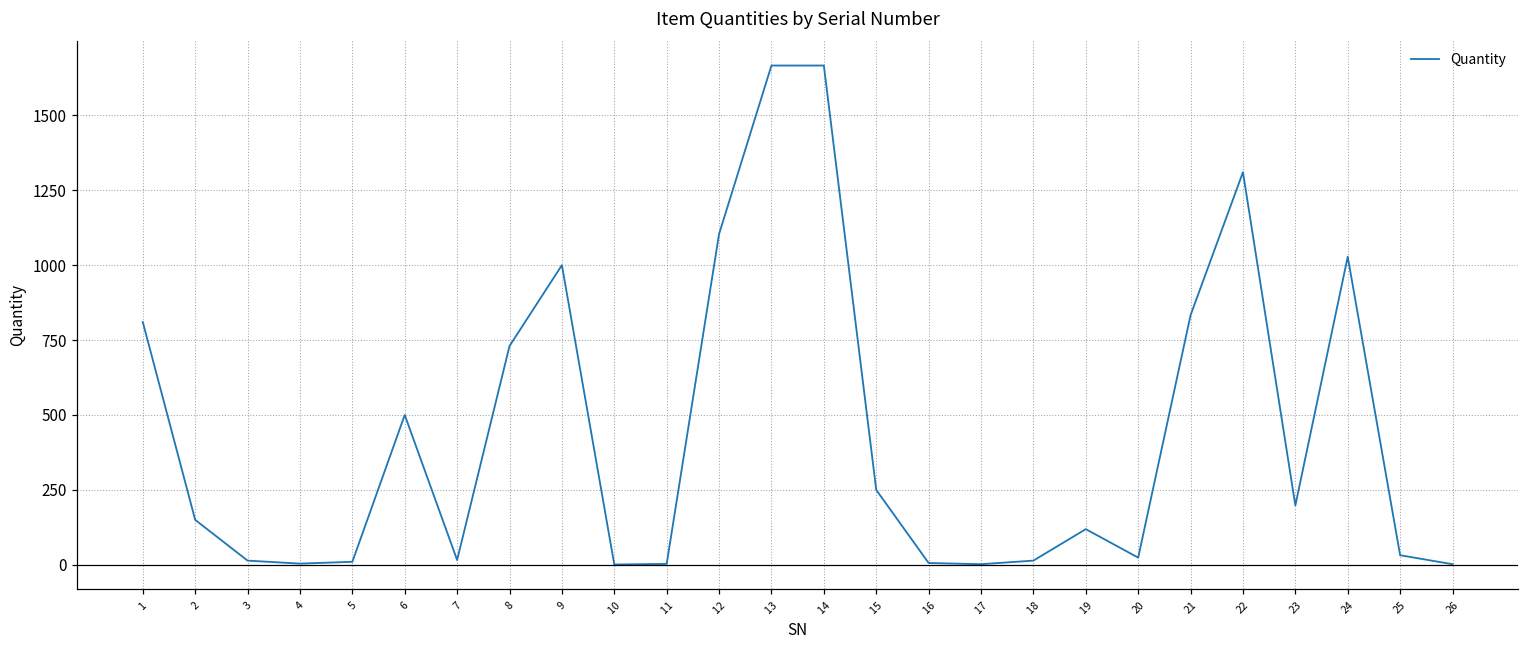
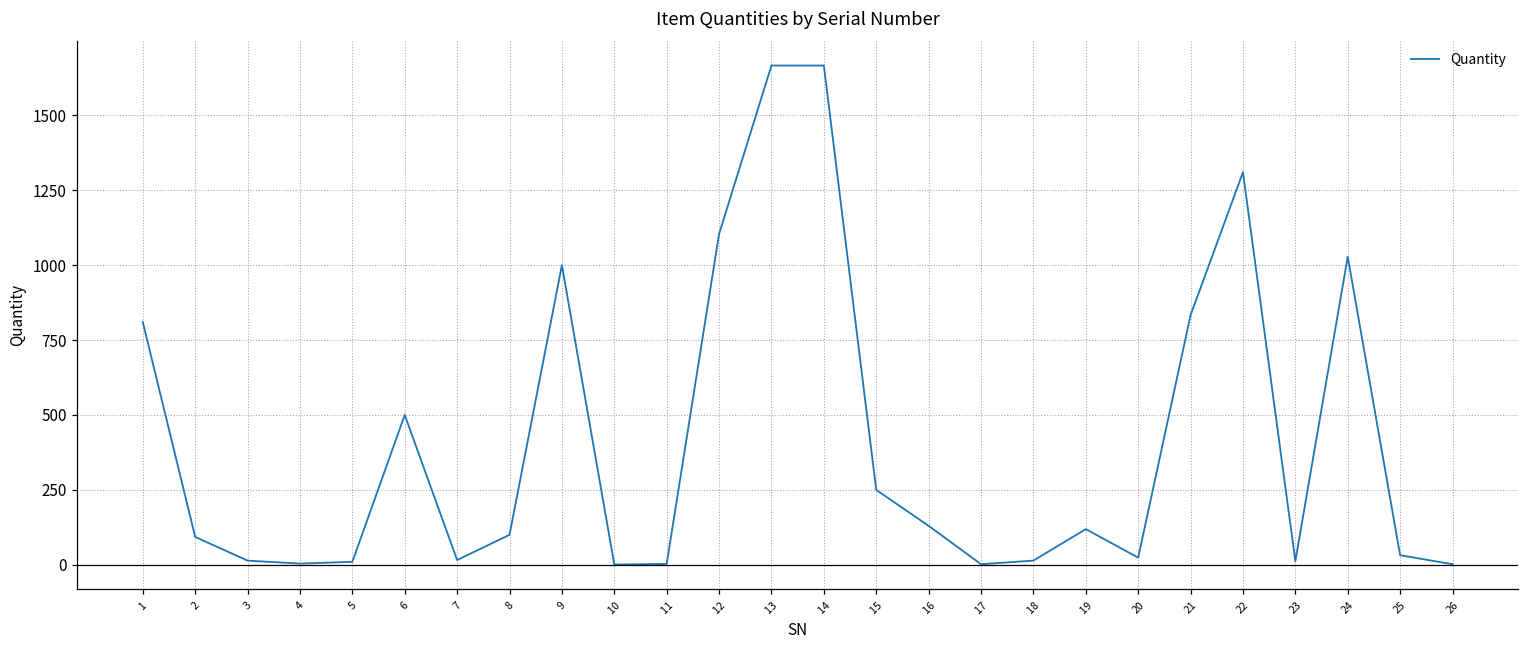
  {
    "1": 810,
-   "2": 150,
+   "2": 90,
    "3": 10,
    "4": 0,
    "5": 10,
    "6": 500,
    "7": 20,
-   "8": 730,
+   "8": 100,
    "9": 1000,
    "10": 0,
    "11": 0,
    "12": 1100,
    "13": 1670,
    "14": 1670,
    "15": 250,
-   "16": 10,
+   "16": 130,
    "17": 0,
    "18": 10,
    "19": 120,
    "20": 20,
    "21": 830,
    "22": 1310,
-   "23": 200,
+   "23": 10,
    "24": 1030,
    "25": 30,
    "26": 0
  }
